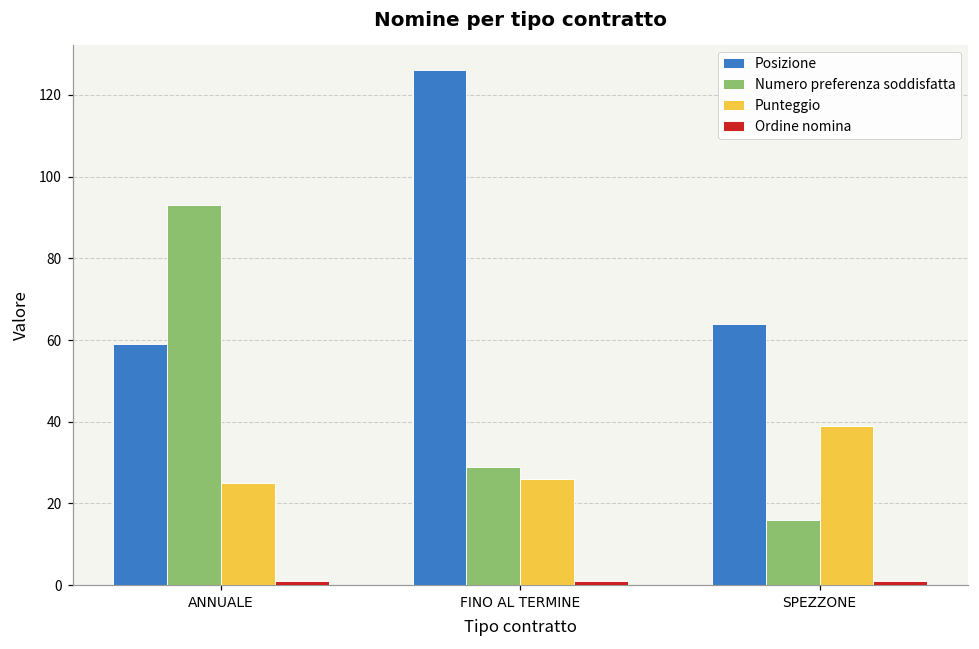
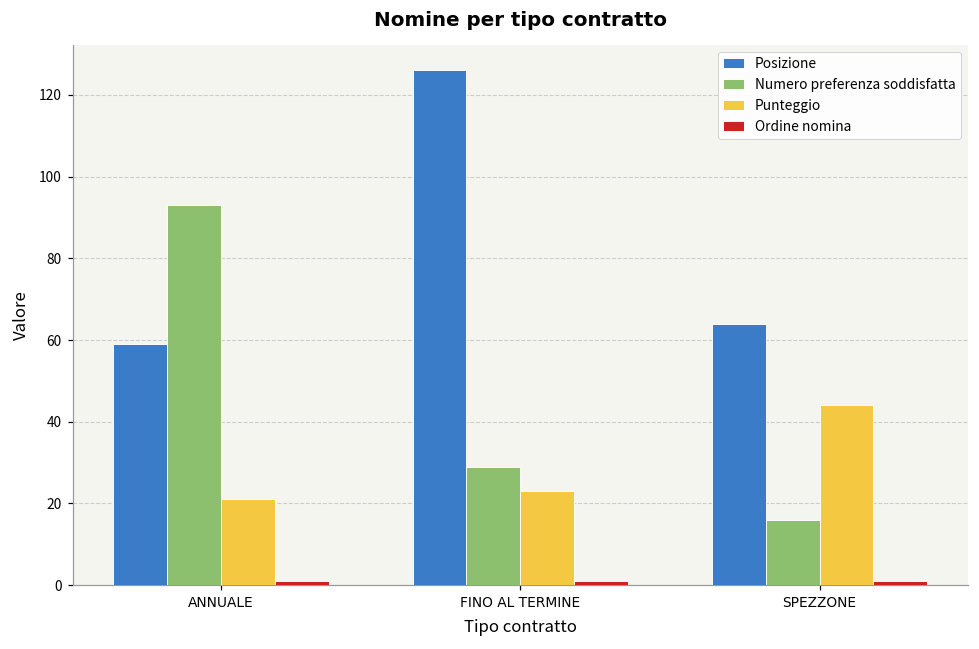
  {
    "Posizione": {
      "ANNUALE": 59,
      "FINO AL TERMINE": 126,
      "SPEZZONE": 64
    },
    "Numero preferenza soddisfatta": {
      "ANNUALE": 93,
      "FINO AL TERMINE": 29,
      "SPEZZONE": 16
    },
    "Punteggio": {
-     "ANNUALE": 25,
-     "FINO AL TERMINE": 26,
-     "SPEZZONE": 39
+     "ANNUALE": 21,
+     "FINO AL TERMINE": 23,
+     "SPEZZONE": 44
    },
    "Ordine nomina": {
      "ANNUALE": 1,
      "FINO AL TERMINE": 1,
      "SPEZZONE": 1
    }
  }
